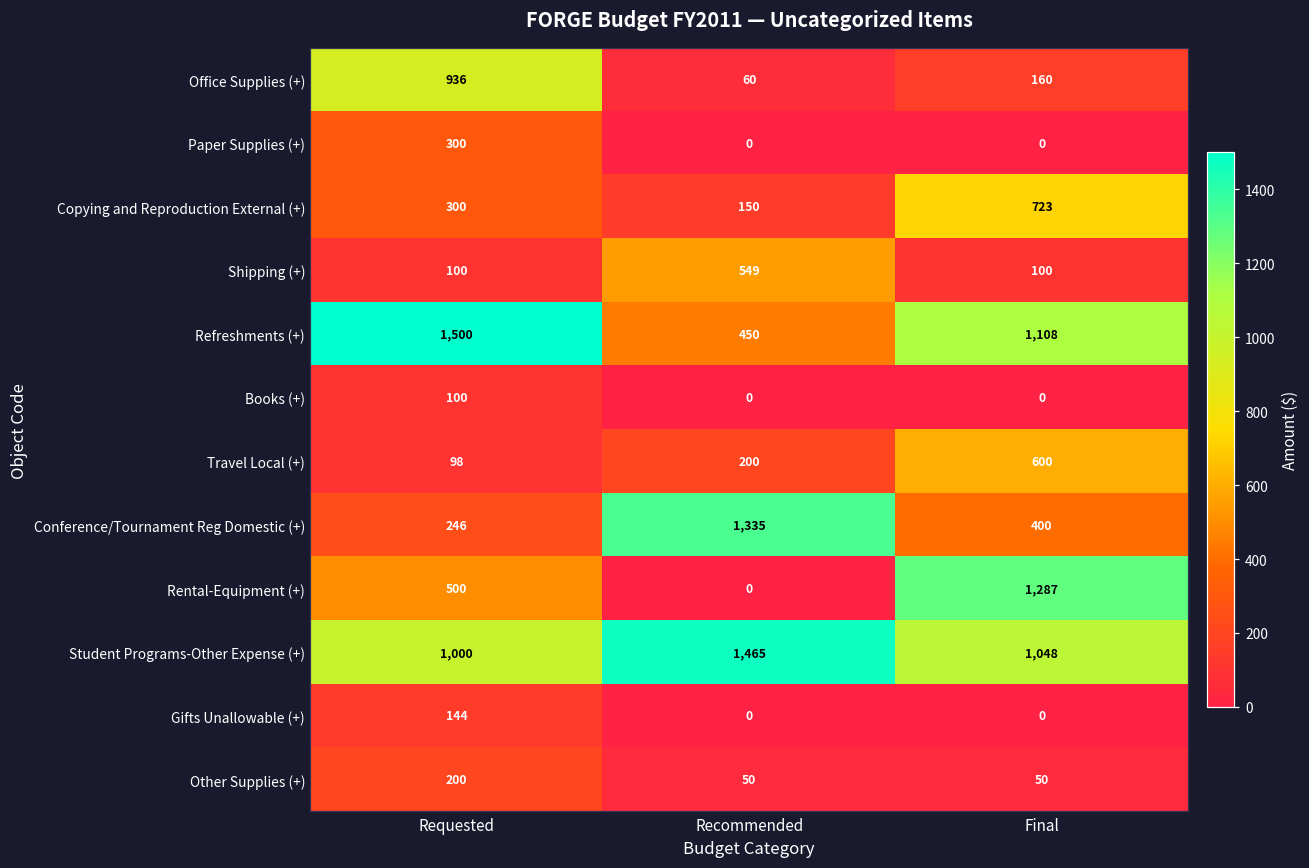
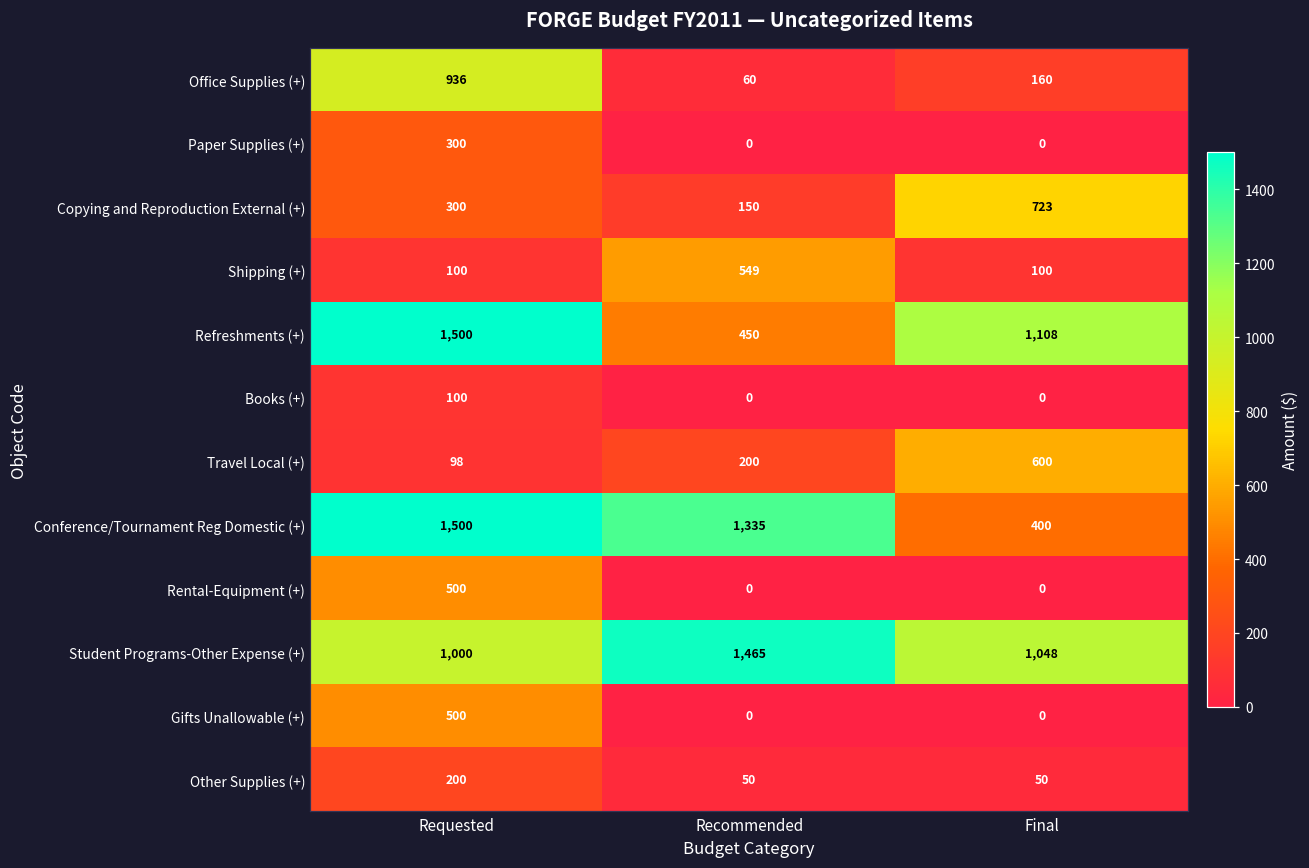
  {
    "Office Supplies (+)": {
      "Requested": "936",
      "Recommended": "60",
      "Final": "160"
    },
    "Paper Supplies (+)": {
      "Requested": "300",
      "Recommended": "0",
      "Final": "0"
    },
    "Copying and Reproduction External (+)": {
      "Requested": "300",
      "Recommended": "150",
      "Final": "723"
    },
    "Shipping (+)": {
      "Requested": "100",
      "Recommended": "549",
      "Final": "100"
    },
    "Refreshments (+)": {
      "Requested": "1,500",
      "Recommended": "450",
      "Final": "1,108"
    },
    "Books (+)": {
      "Requested": "100",
      "Recommended": "0",
      "Final": "0"
    },
    "Travel Local (+)": {
      "Requested": "98",
      "Recommended": "200",
      "Final": "600"
    },
    "Conference/Tournament Reg Domestic (+)": {
-     "Requested": "246",
+     "Requested": "1,500",
      "Recommended": "1,335",
      "Final": "400"
    },
    "Rental-Equipment (+)": {
      "Requested": "500",
      "Recommended": "0",
-     "Final": "1,287"
+     "Final": "0"
    },
    "Student Programs-Other Expense (+)": {
      "Requested": "1,000",
      "Recommended": "1,465",
      "Final": "1,048"
    },
    "Gifts Unallowable (+)": {
-     "Requested": "144",
+     "Requested": "500",
      "Recommended": "0",
      "Final": "0"
    },
    "Other Supplies (+)": {
      "Requested": "200",
      "Recommended": "50",
      "Final": "50"
    }
  }
